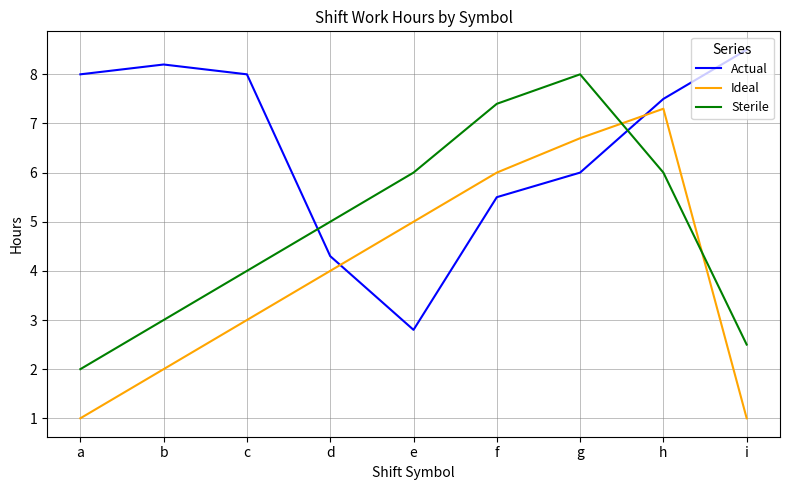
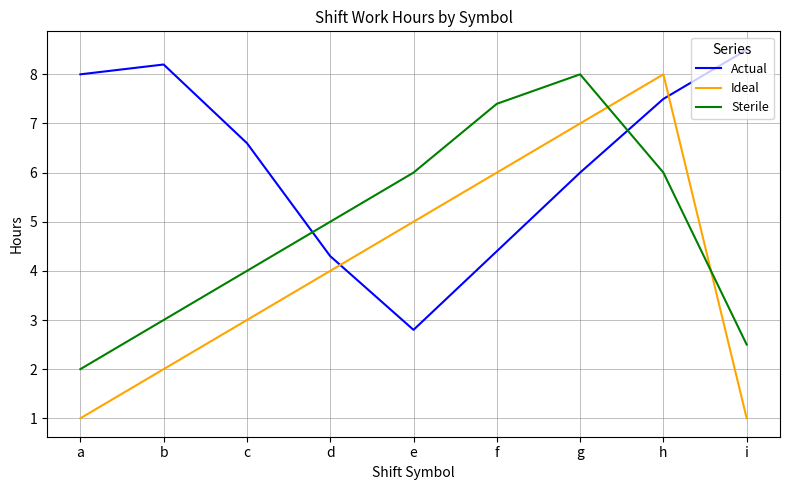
  {
    "Actual": {
      "a": 8.0,
      "b": 8.2,
-     "c": 8.0,
+     "c": 6.6,
      "d": 4.3,
      "e": 2.8,
-     "f": 5.5,
+     "f": 4.4,
      "g": 6.0,
      "h": 7.5
    },
    "Ideal": {
      "a": 1.0,
      "b": 2.0,
      "c": 3.0,
      "d": 4.0,
      "e": 5.0,
      "f": 6.0,
-     "g": 6.7,
-     "h": 7.3,
+     "g": 7.0,
+     "h": 8.0,
      "i": 1.0
    },
    "Sterile": {
      "a": 2.0,
      "b": 3.0,
      "c": 4.0,
      "d": 5.0,
      "e": 6.0,
      "f": 7.4,
      "g": 8.0,
      "h": 6.0,
      "i": 2.5
    }
  }
